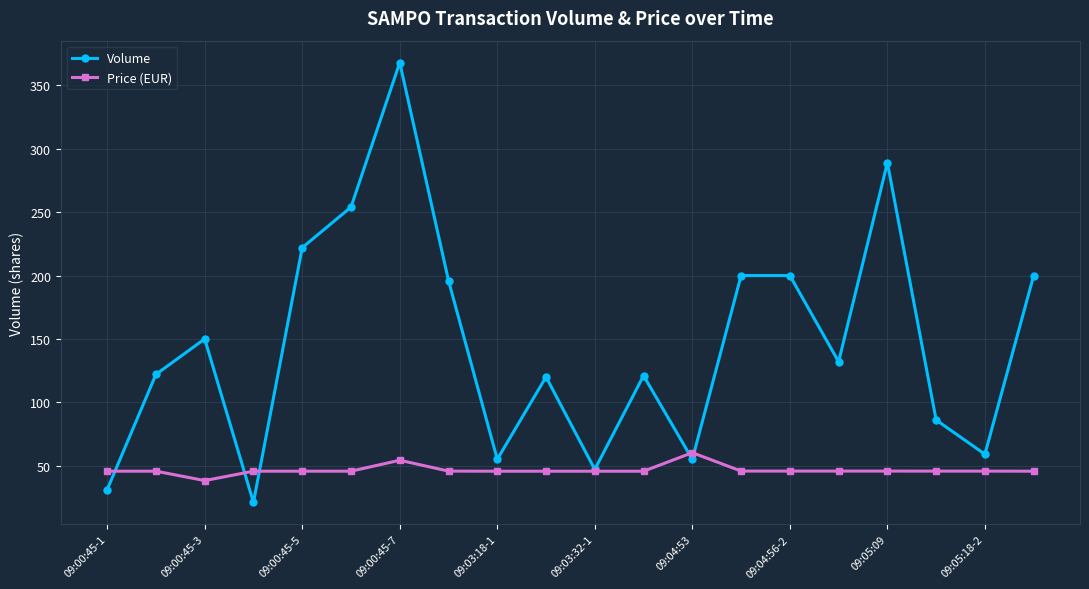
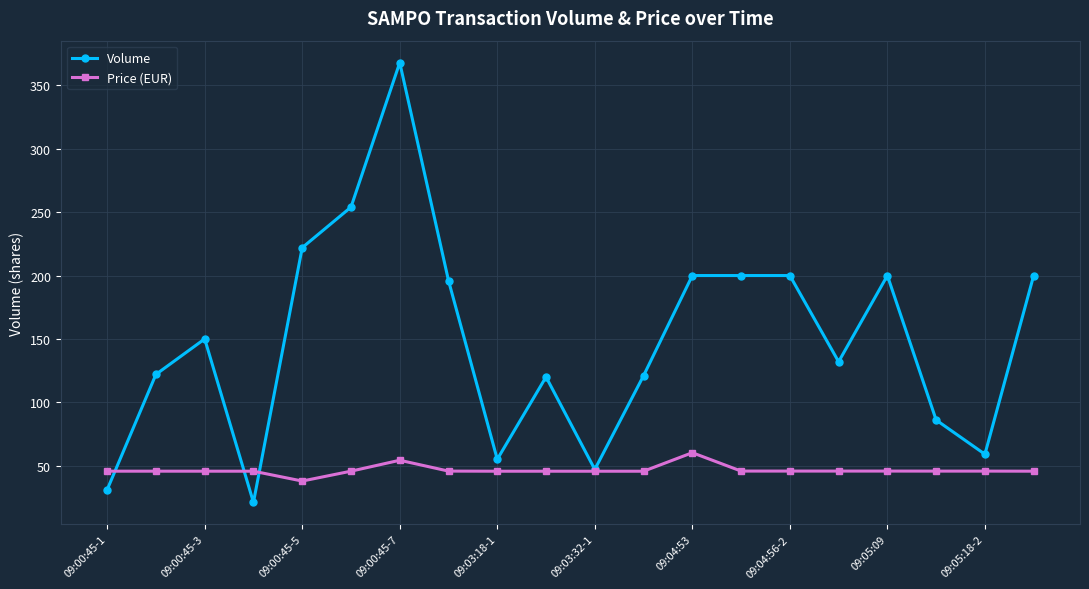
  {
    "Volume": {
      "09:00:45-1": 31,
      "09:00:45-3": 150,
      "09:00:45-5": 222,
      "09:00:45-7": 368,
      "09:03:18-1": 55,
-     "09:04:53": 55,
+     "09:04:53": 200,
      "09:04:56-2": 200,
-     "09:05:09": 289,
+     "09:05:09": 200,
      "09:05:18-2": 59
    },
    "Price (EUR)": {
      "09:00:45-1": 46,
-     "09:00:45-3": 38,
-     "09:00:45-5": 46,
+     "09:00:45-3": 46,
+     "09:00:45-5": 38,
      "09:00:45-7": 54,
      "09:03:18-1": 46,
      "09:04:53": 60,
      "09:04:56-2": 46,
      "09:05:09": 46,
      "09:05:18-2": 46
    }
  }
